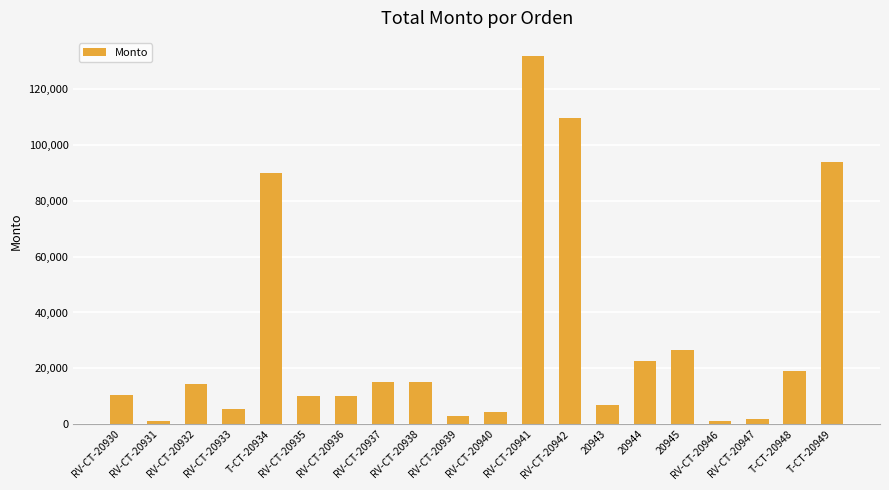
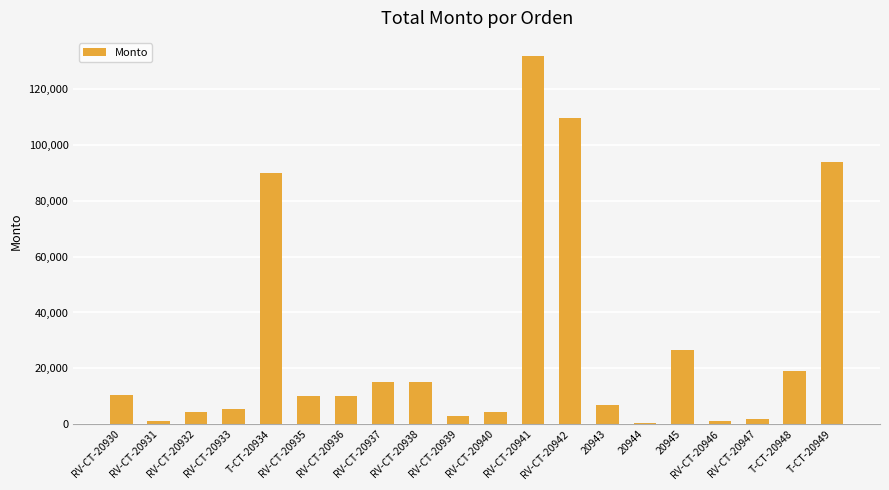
  {
    "RV-CT-20930": "11,000",
    "RV-CT-20931": "1,000",
-   "RV-CT-20932": "14,000",
+   "RV-CT-20932": "4,000",
    "RV-CT-20933": "6,000",
    "T-CT-20934": "90,000",
    "RV-CT-20935": "10,000",
    "RV-CT-20936": "10,000",
    "RV-CT-20937": "15,000",
    "RV-CT-20938": "15,000",
    "RV-CT-20939": "3,000",
    "RV-CT-20940": "4,000",
    "RV-CT-20941": "132,000",
    "RV-CT-20942": "110,000",
    "20943": "7,000",
-   "20944": "22,000",
+   "20944": "0",
    "20945": "26,000",
    "RV-CT-20946": "1,000",
    "RV-CT-20947": "2,000",
    "T-CT-20948": "19,000",
    "T-CT-20949": "94,000"
  }
